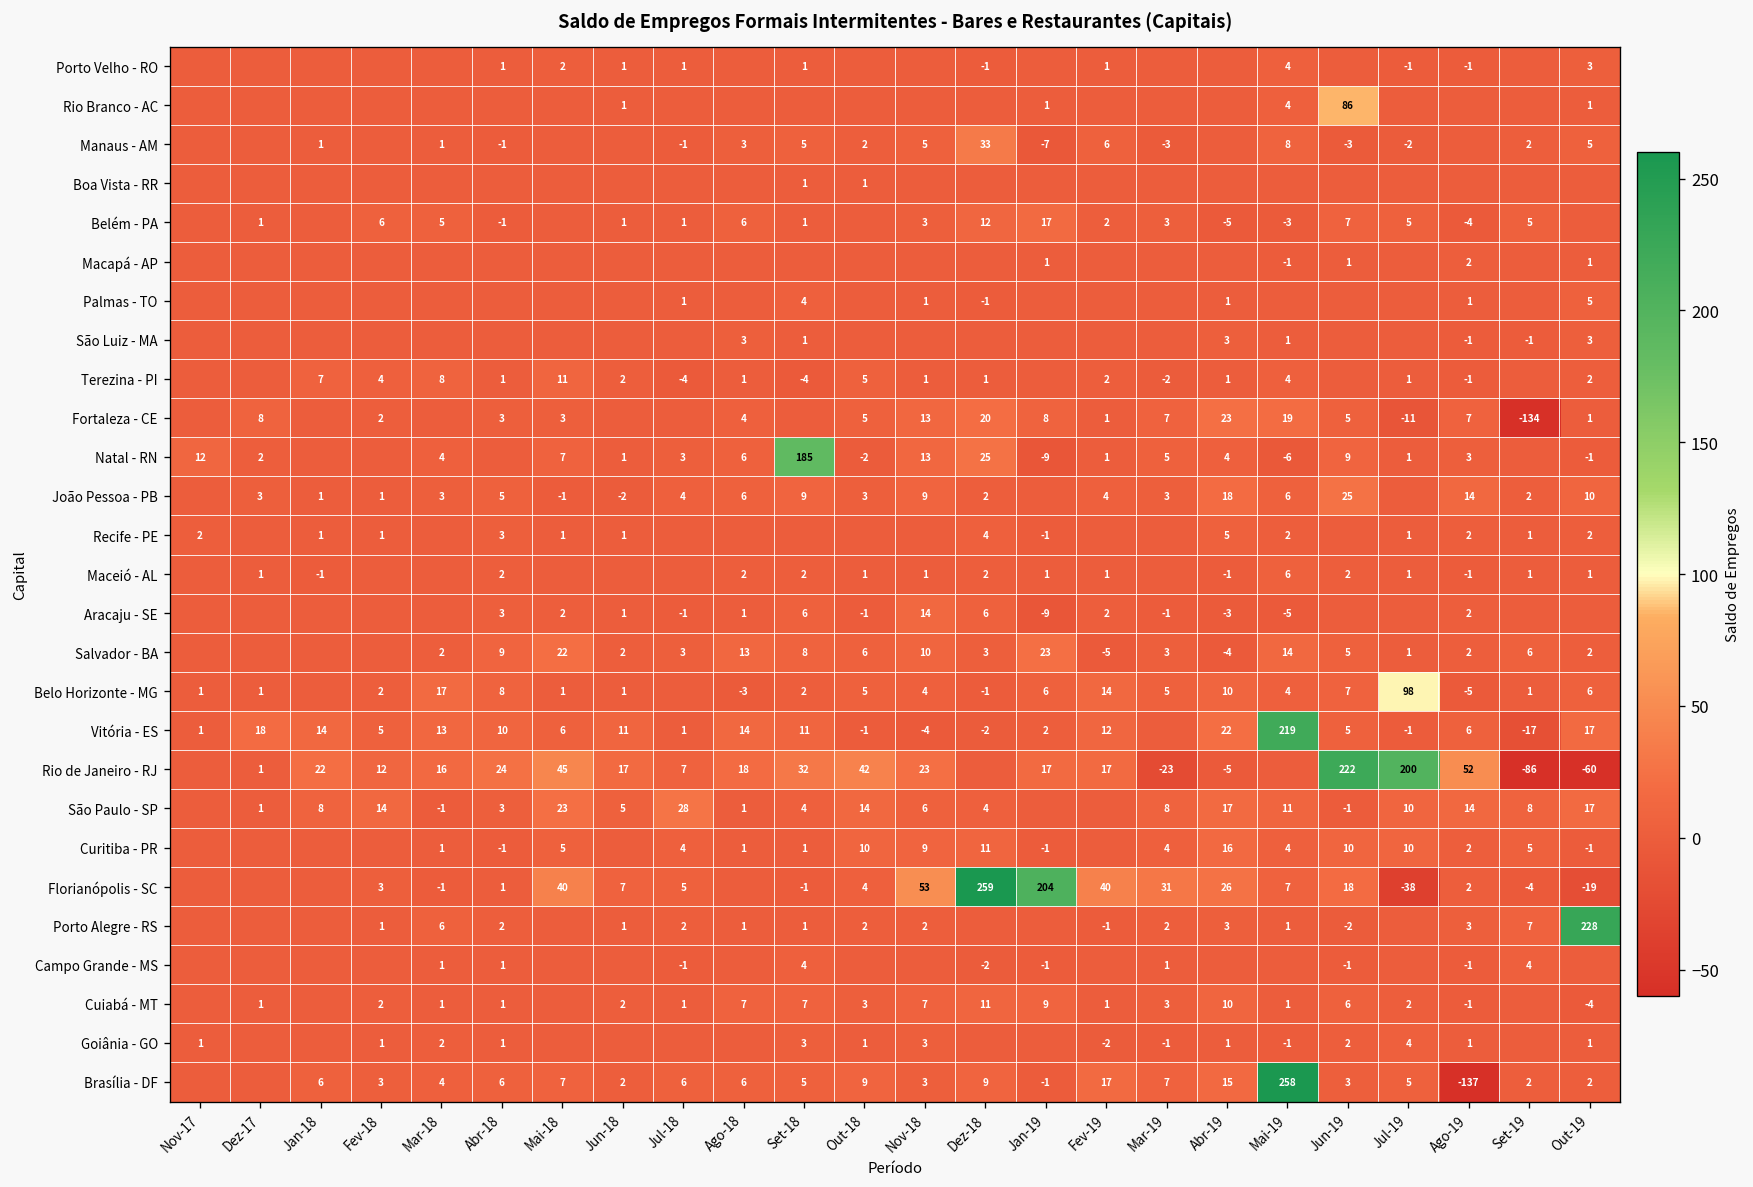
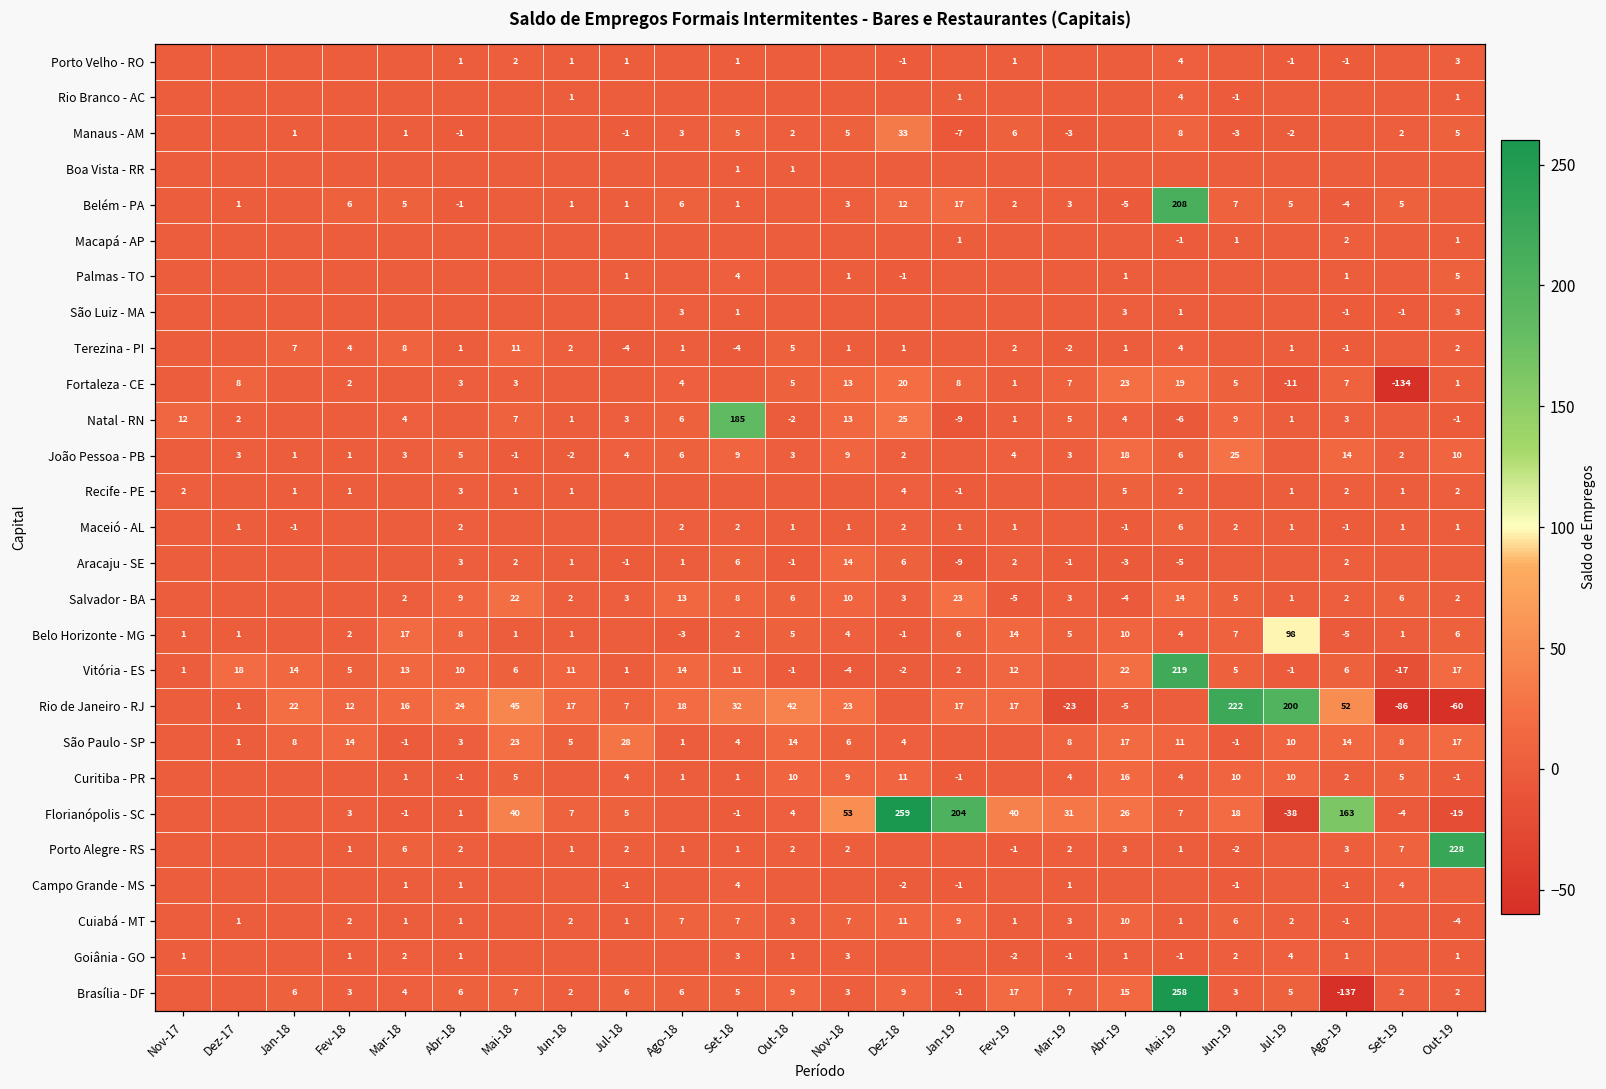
  {
    "Rio Branco - AC": {
      "Jun-18": 1,
      "Jan-19": 1,
      "Mai-19": 4,
-     "Jun-19": 86,
+     "Jun-19": -1,
      "Out-19": 1
    },
    "Belém - PA": {
      "Dez-17": 1,
      "Fev-18": 6,
      "Mar-18": 5,
      "Abr-18": -1,
      "Jun-18": 1,
      "Jul-18": 1,
      "Ago-18": 6,
      "Set-18": 1,
      "Nov-18": 3,
      "Dez-18": 12,
      "Jan-19": 17,
      "Fev-19": 2,
      "Mar-19": 3,
      "Abr-19": -5,
-     "Mai-19": -3,
+     "Mai-19": 208,
      "Jun-19": 7,
      "Jul-19": 5,
      "Ago-19": -4,
      "Set-19": 5
    },
    "Florianópolis - SC": {
      "Fev-18": 3,
      "Mar-18": -1,
      "Abr-18": 1,
      "Mai-18": 40,
      "Jun-18": 7,
      "Jul-18": 5,
      "Set-18": -1,
      "Out-18": 4,
      "Nov-18": 53,
      "Dez-18": 259,
      "Jan-19": 204,
      "Fev-19": 40,
      "Mar-19": 31,
      "Abr-19": 26,
      "Mai-19": 7,
      "Jun-19": 18,
      "Jul-19": -38,
-     "Ago-19": 2,
+     "Ago-19": 163,
      "Set-19": -4,
      "Out-19": -19
    }
  }
